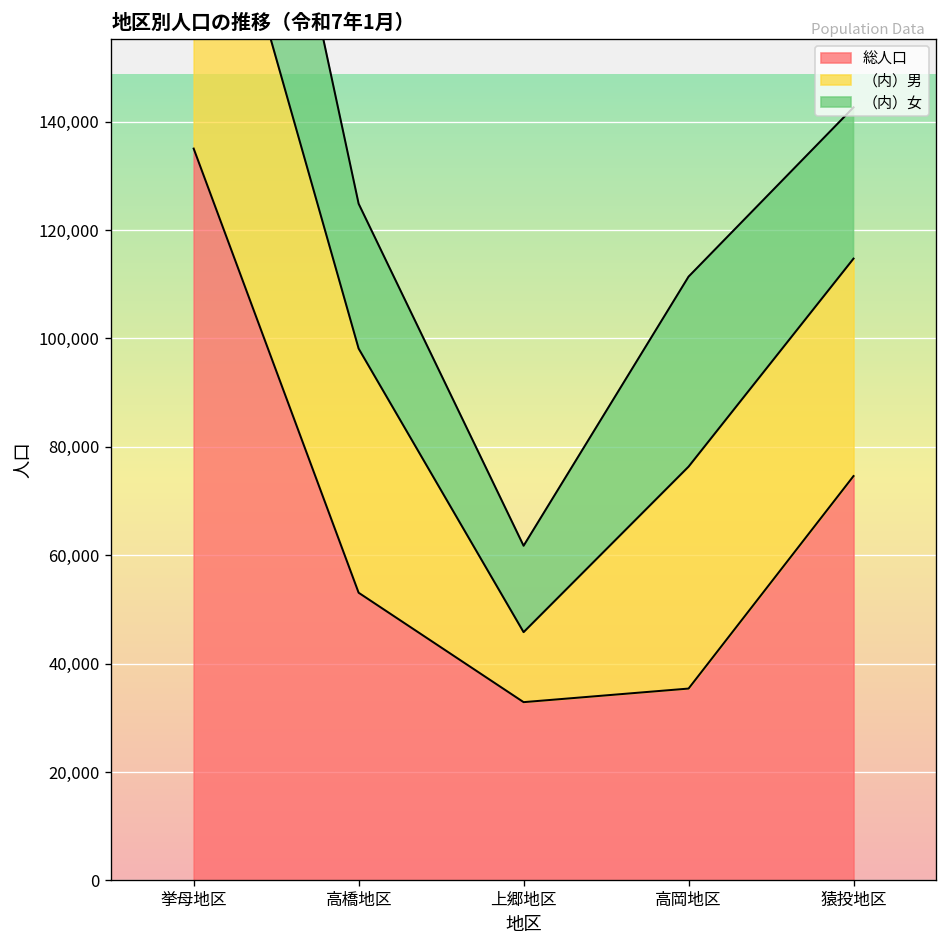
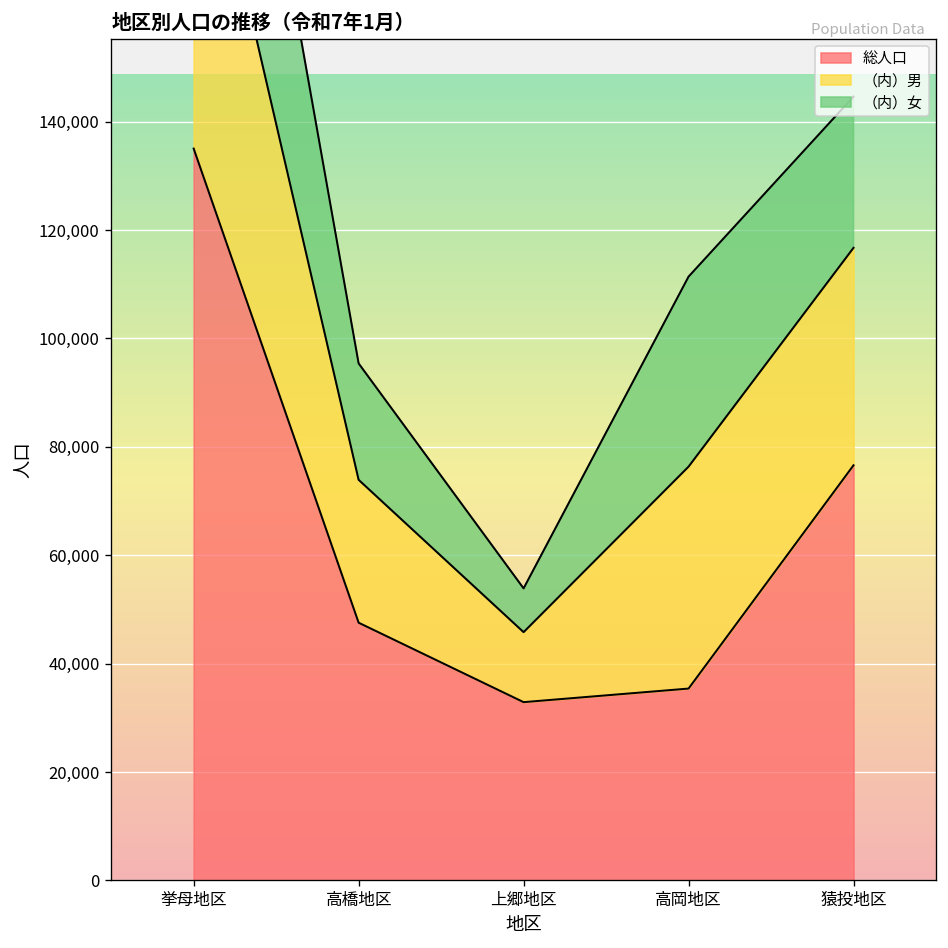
  {
    "総人口": {
      "挙母地区": "135,000",
-     "高橋地区": "53,000",
+     "高橋地区": "48,000",
      "上郷地区": "33,000",
      "高岡地区": "35,000",
-     "猿投地区": "75,000"
+     "猿投地区": "77,000"
    },
    "（内）男": {
-     "高橋地区": "45,000",
+     "高橋地区": "26,000",
      "上郷地区": "13,000",
      "高岡地区": "41,000",
      "猿投地区": "40,000"
    },
    "（内）女": {
-     "高橋地区": "27,000",
-     "上郷地区": "16,000",
+     "高橋地区": "21,000",
+     "上郷地区": "8,000",
      "高岡地区": "35,000"
    }
  }
